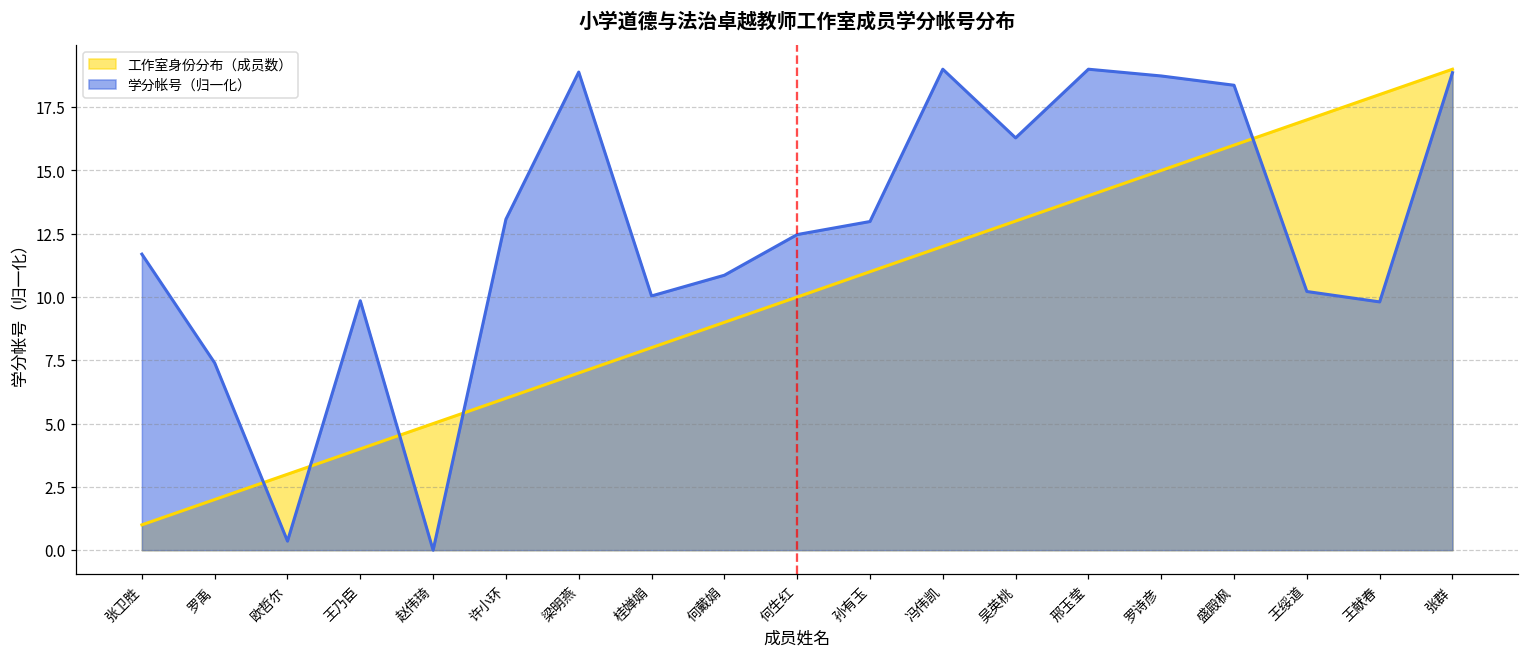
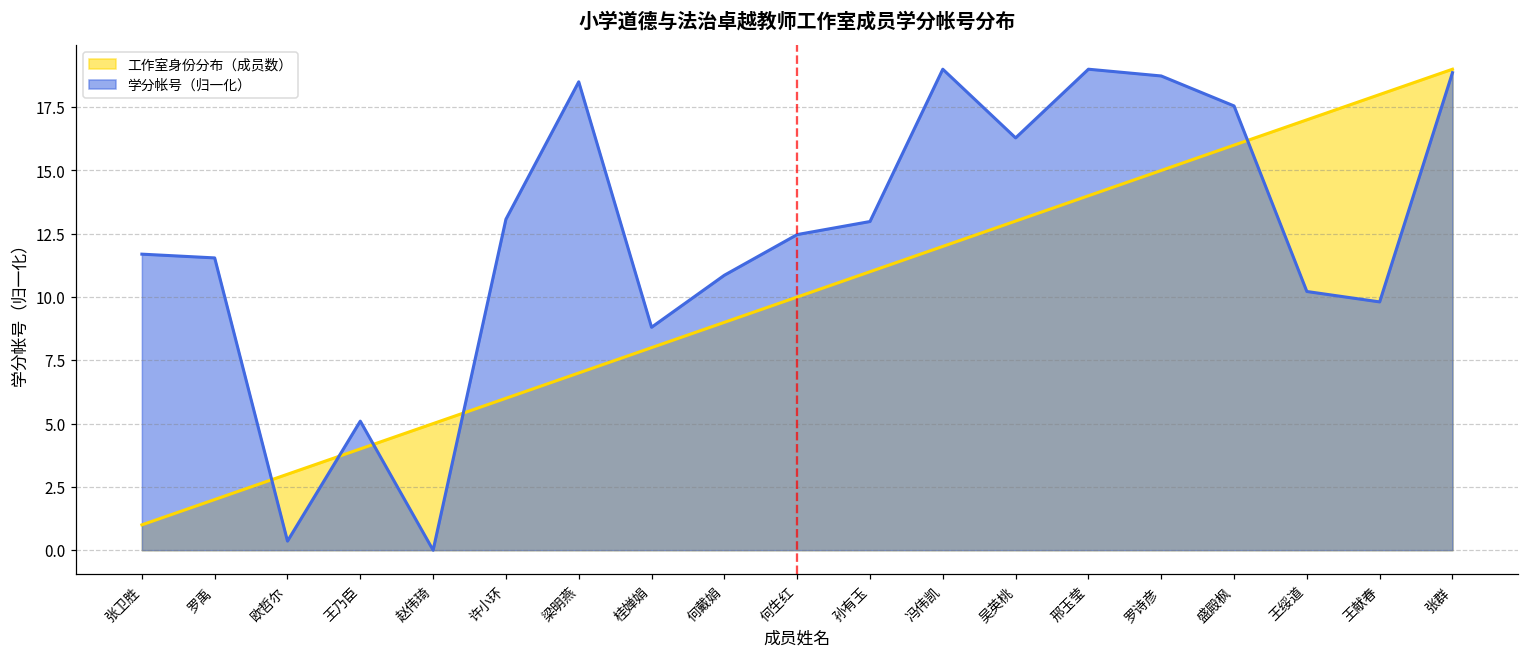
  {
    "工作室身份分布（成员数）": {
      "张卫胜": 1.0,
      "罗禹": 2.0,
      "欧哲尔": 3.0,
      "王乃臣": 4.0,
      "赵伟琦": 5.0,
      "许小环": 6.0,
      "梁明燕": 7.0,
      "桂婵娟": 8.0,
      "何戴娟": 9.0,
      "何生红": 10.0,
      "孙有玉": 11.0,
      "冯伟凯": 12.0,
      "吴英桃": 13.0,
      "邢玉莹": 14.0,
      "罗诗彦": 15.0,
      "盛殿枫": 16.0,
      "王绥道": 17.0,
      "王献春": 18.0,
      "张群": 19.0
    },
    "学分帐号（归一化）": {
      "张卫胜": 11.7,
-     "罗禹": 7.4,
+     "罗禹": 11.5,
      "欧哲尔": 0.4,
-     "王乃臣": 9.9,
+     "王乃臣": 5.1,
      "赵伟琦": 0.0,
      "许小环": 13.1,
-     "梁明燕": 18.9,
-     "桂婵娟": 10.0,
+     "梁明燕": 18.5,
+     "桂婵娟": 8.8,
      "何戴娟": 10.9,
      "何生红": 12.5,
      "孙有玉": 13.0,
      "冯伟凯": 19.0,
      "吴英桃": 16.3,
      "邢玉莹": 19.0,
      "罗诗彦": 18.7,
-     "盛殿枫": 18.4,
+     "盛殿枫": 17.5,
      "王绥道": 10.2,
      "王献春": 9.8,
      "张群": 18.9
    }
  }
